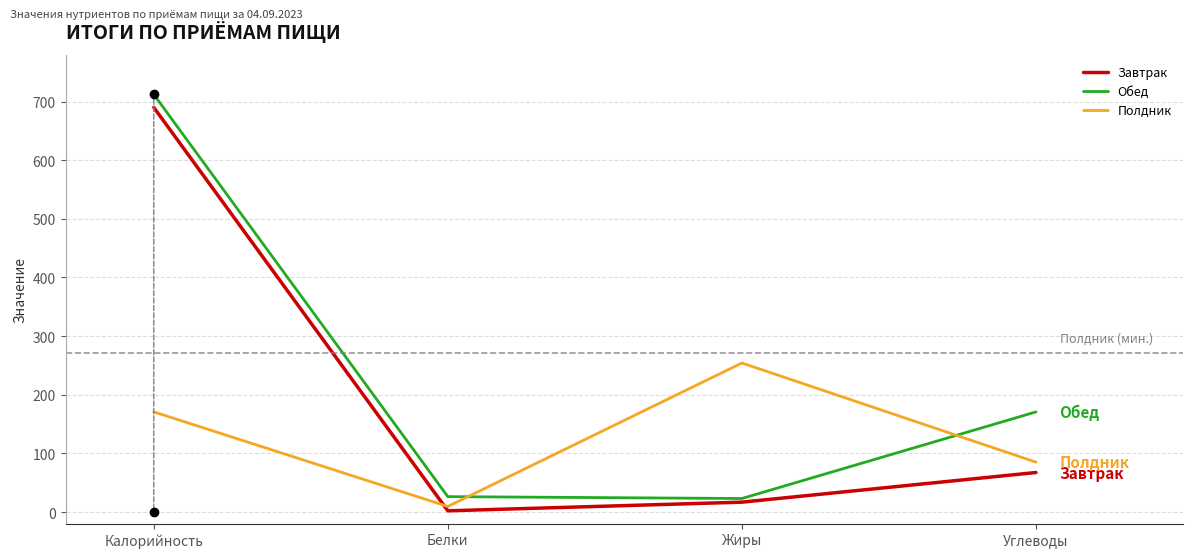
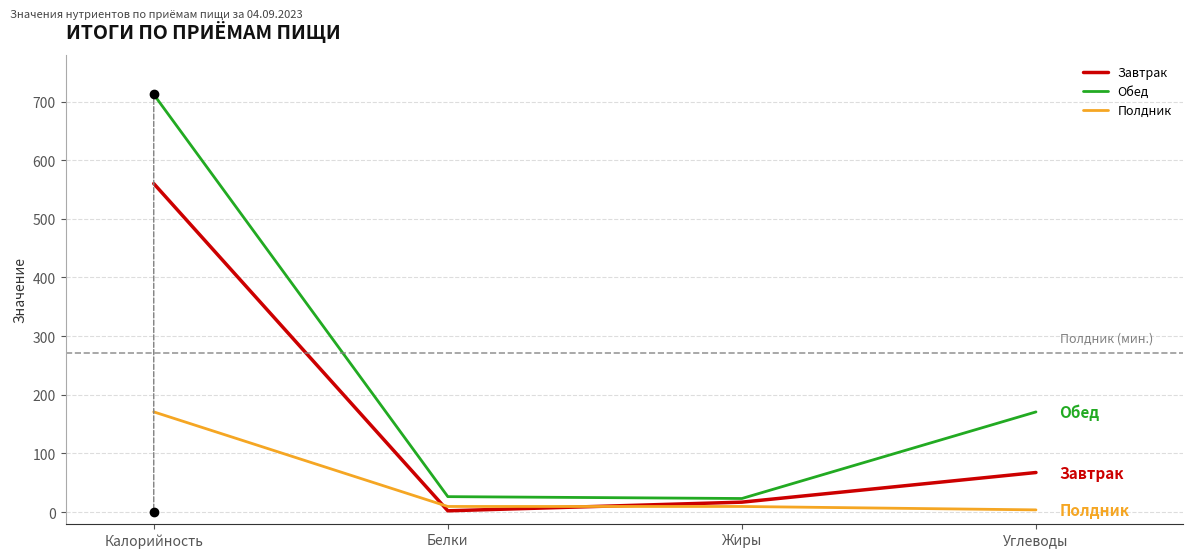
  {
    "Завтрак": {
-     "Калорийность": 690,
+     "Калорийность": 560,
      "Белки": 0,
      "Жиры": 20,
      "Углеводы": 70
    },
    "Обед": {
      "Белки": 30,
      "Жиры": 20,
      "Углеводы": 170
    },
    "Полдник": {
      "Калорийность": 170,
      "Белки": 10,
-     "Жиры": 250,
-     "Углеводы": 90
+     "Жиры": 10,
+     "Углеводы": 0
    }
  }
